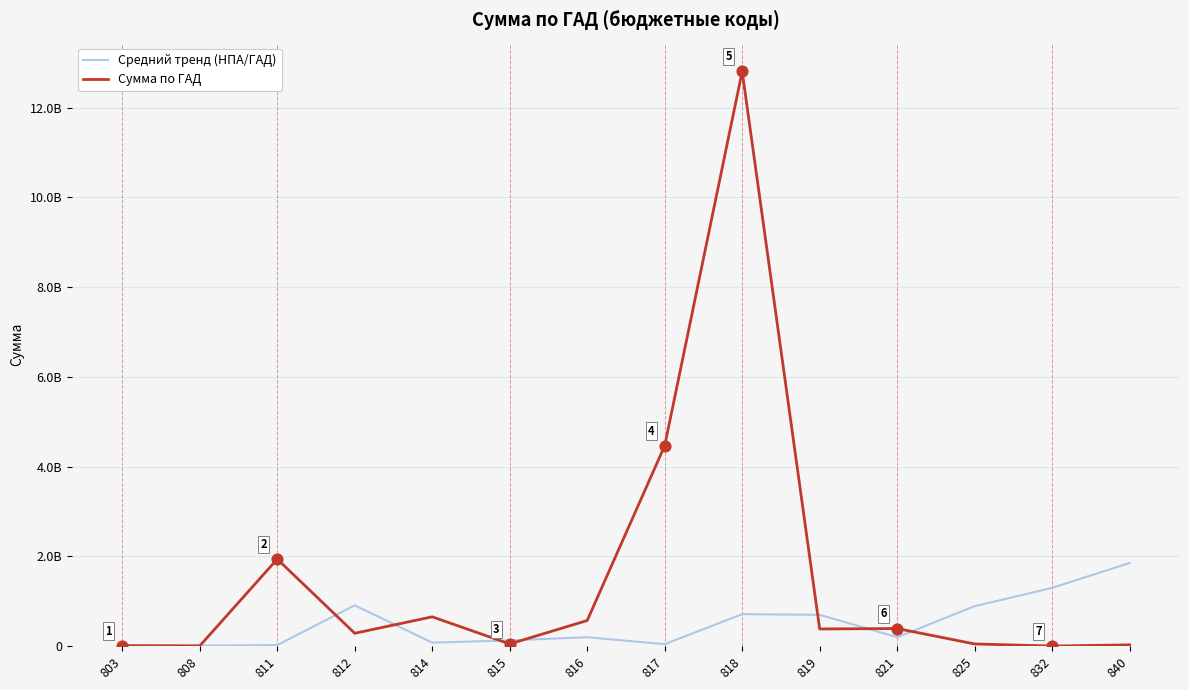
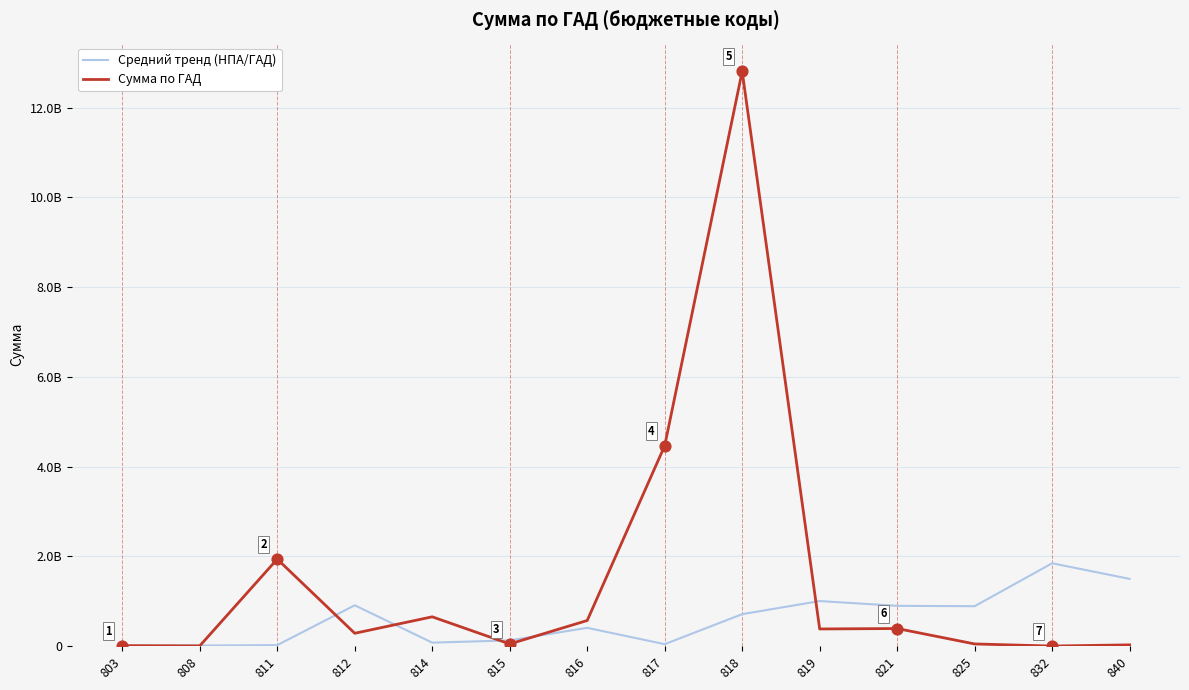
  {
    "Средний тренд (НПА/ГАД)": {
      "811": 0,
      "812": 900000000,
      "814": 100000000,
-     "816": 200000000,
+     "816": 400000000,
      "817": 0,
      "818": 700000000,
-     "819": 700000000,
-     "821": 200000000,
+     "819": 1000000000,
+     "821": 900000000,
      "825": 900000000,
-     "832": 1300000000,
-     "840": 1900000000
+     "832": 1800000000,
+     "840": 1500000000
    }
  }
